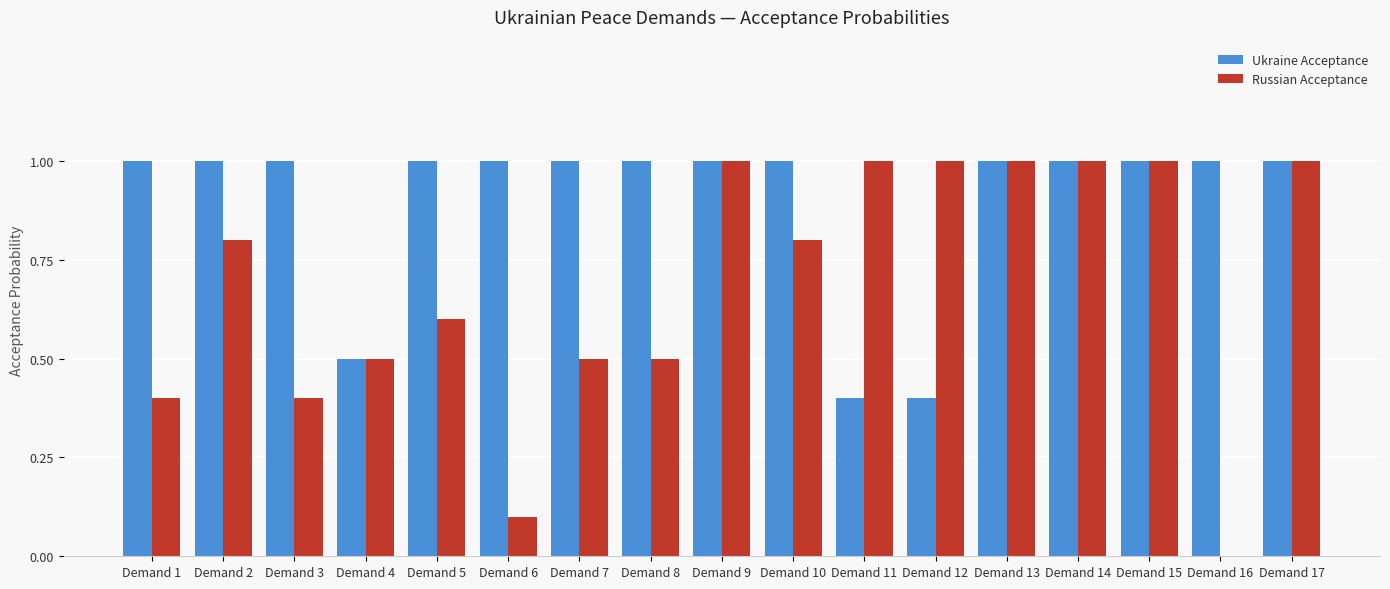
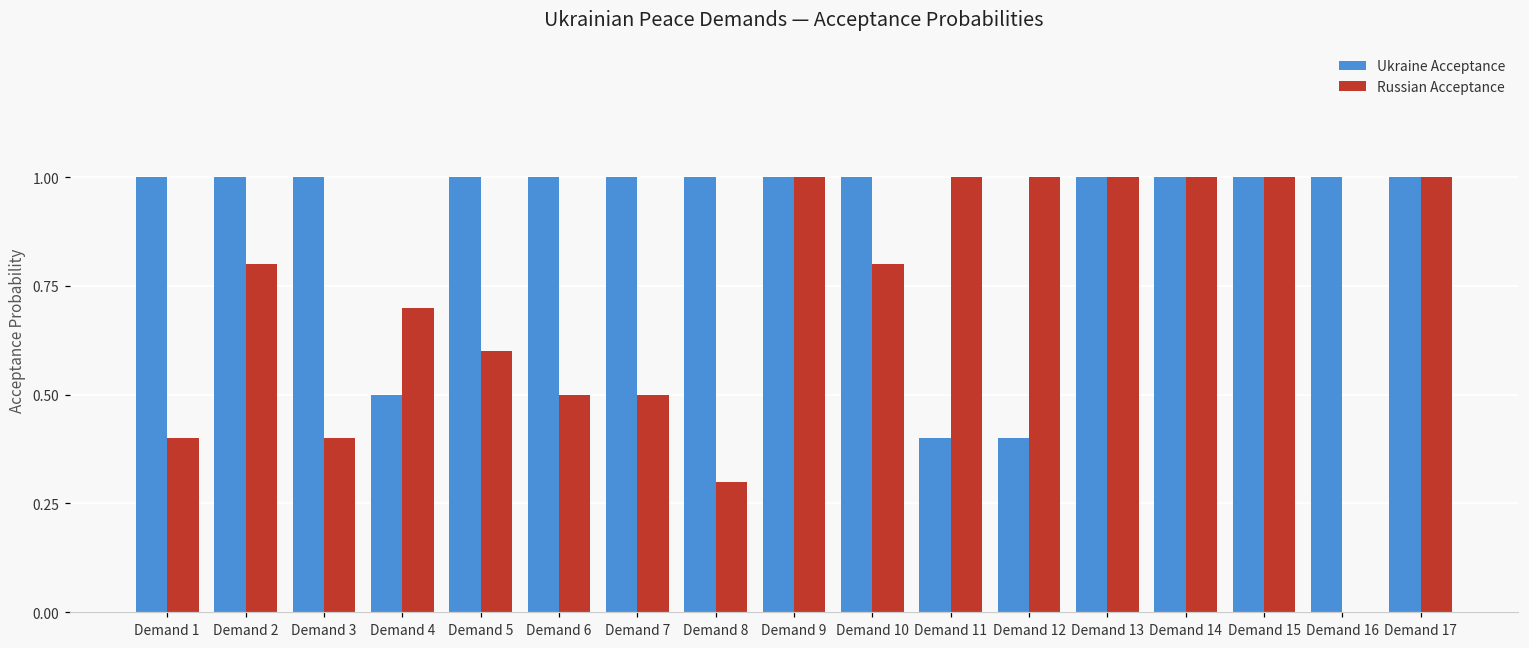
  {
    "Ukraine Acceptance": {
      "Demand 1": 1.0,
      "Demand 2": 1.0,
      "Demand 3": 1.0,
      "Demand 4": 0.5,
      "Demand 5": 1.0,
      "Demand 6": 1.0,
      "Demand 7": 1.0,
      "Demand 8": 1.0,
      "Demand 9": 1.0,
      "Demand 10": 1.0,
      "Demand 11": 0.4,
      "Demand 12": 0.4,
      "Demand 13": 1.0,
      "Demand 14": 1.0,
      "Demand 15": 1.0,
      "Demand 16": 1.0,
      "Demand 17": 1.0
    },
    "Russian Acceptance": {
      "Demand 1": 0.4,
      "Demand 2": 0.8,
      "Demand 3": 0.4,
-     "Demand 4": 0.5,
+     "Demand 4": 0.7,
      "Demand 5": 0.6,
-     "Demand 6": 0.1,
+     "Demand 6": 0.5,
      "Demand 7": 0.5,
-     "Demand 8": 0.5,
+     "Demand 8": 0.3,
      "Demand 9": 1.0,
      "Demand 10": 0.8,
      "Demand 11": 1.0,
      "Demand 12": 1.0,
      "Demand 13": 1.0,
      "Demand 14": 1.0,
      "Demand 15": 1.0,
      "Demand 16": 0.0,
      "Demand 17": 1.0
    }
  }
